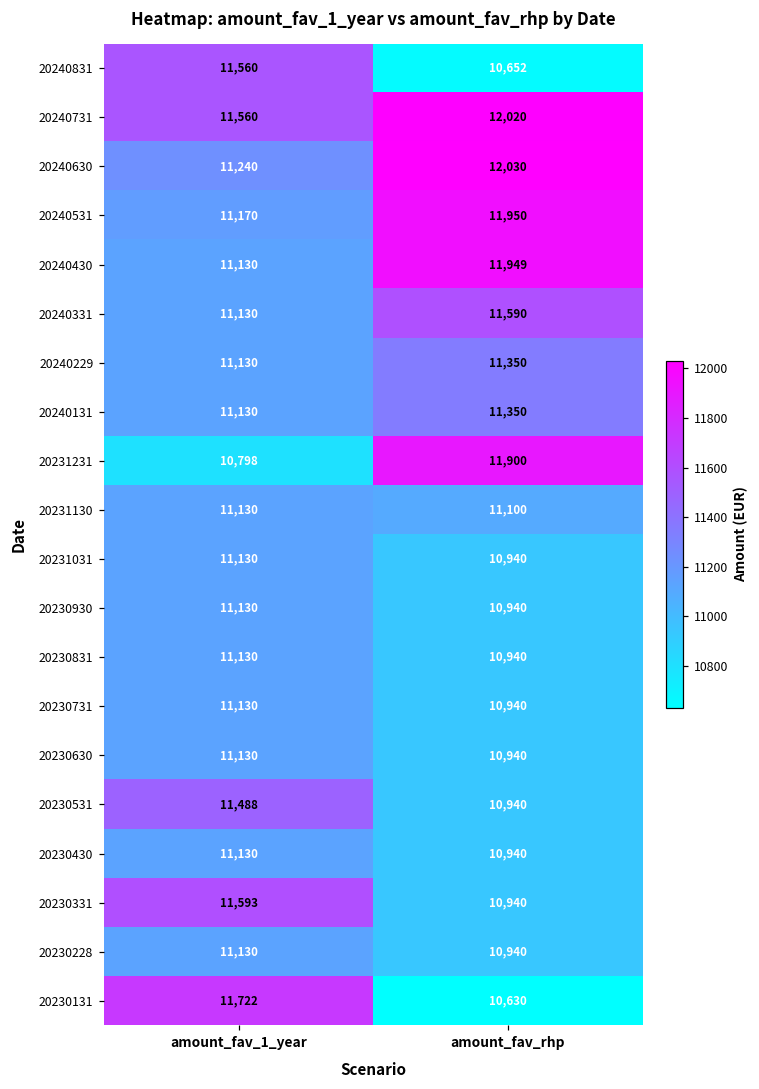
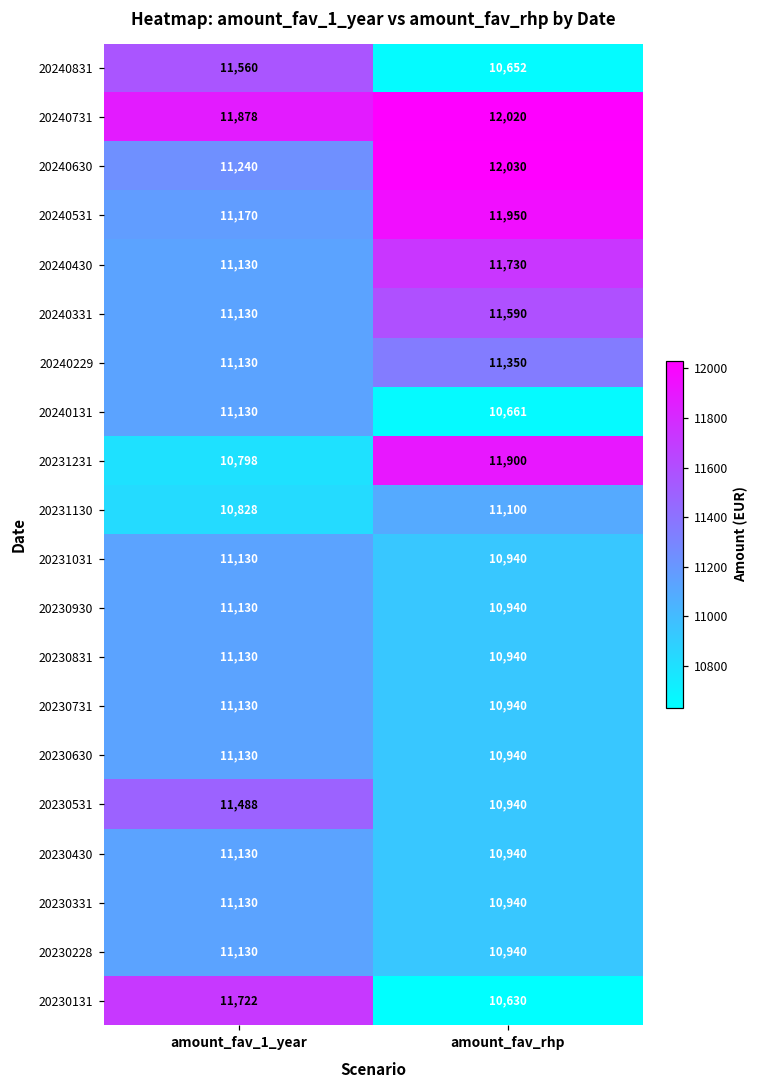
  {
    "20240831": {
      "amount_fav_1_year": "11,560",
      "amount_fav_rhp": "10,652"
    },
    "20240731": {
-     "amount_fav_1_year": "11,560",
+     "amount_fav_1_year": "11,878",
      "amount_fav_rhp": "12,020"
    },
    "20240630": {
      "amount_fav_1_year": "11,240",
      "amount_fav_rhp": "12,030"
    },
    "20240531": {
      "amount_fav_1_year": "11,170",
      "amount_fav_rhp": "11,950"
    },
    "20240430": {
      "amount_fav_1_year": "11,130",
-     "amount_fav_rhp": "11,949"
+     "amount_fav_rhp": "11,730"
    },
    "20240331": {
      "amount_fav_1_year": "11,130",
      "amount_fav_rhp": "11,590"
    },
    "20240229": {
      "amount_fav_1_year": "11,130",
      "amount_fav_rhp": "11,350"
    },
    "20240131": {
      "amount_fav_1_year": "11,130",
-     "amount_fav_rhp": "11,350"
+     "amount_fav_rhp": "10,661"
    },
    "20231231": {
      "amount_fav_1_year": "10,798",
      "amount_fav_rhp": "11,900"
    },
    "20231130": {
-     "amount_fav_1_year": "11,130",
+     "amount_fav_1_year": "10,828",
      "amount_fav_rhp": "11,100"
    },
    "20231031": {
      "amount_fav_1_year": "11,130",
      "amount_fav_rhp": "10,940"
    },
    "20230930": {
      "amount_fav_1_year": "11,130",
      "amount_fav_rhp": "10,940"
    },
    "20230831": {
      "amount_fav_1_year": "11,130",
      "amount_fav_rhp": "10,940"
    },
    "20230731": {
      "amount_fav_1_year": "11,130",
      "amount_fav_rhp": "10,940"
    },
    "20230630": {
      "amount_fav_1_year": "11,130",
      "amount_fav_rhp": "10,940"
    },
    "20230531": {
      "amount_fav_1_year": "11,488",
      "amount_fav_rhp": "10,940"
    },
    "20230430": {
      "amount_fav_1_year": "11,130",
      "amount_fav_rhp": "10,940"
    },
    "20230331": {
-     "amount_fav_1_year": "11,593",
+     "amount_fav_1_year": "11,130",
      "amount_fav_rhp": "10,940"
    },
    "20230228": {
      "amount_fav_1_year": "11,130",
      "amount_fav_rhp": "10,940"
    },
    "20230131": {
      "amount_fav_1_year": "11,722",
      "amount_fav_rhp": "10,630"
    }
  }
